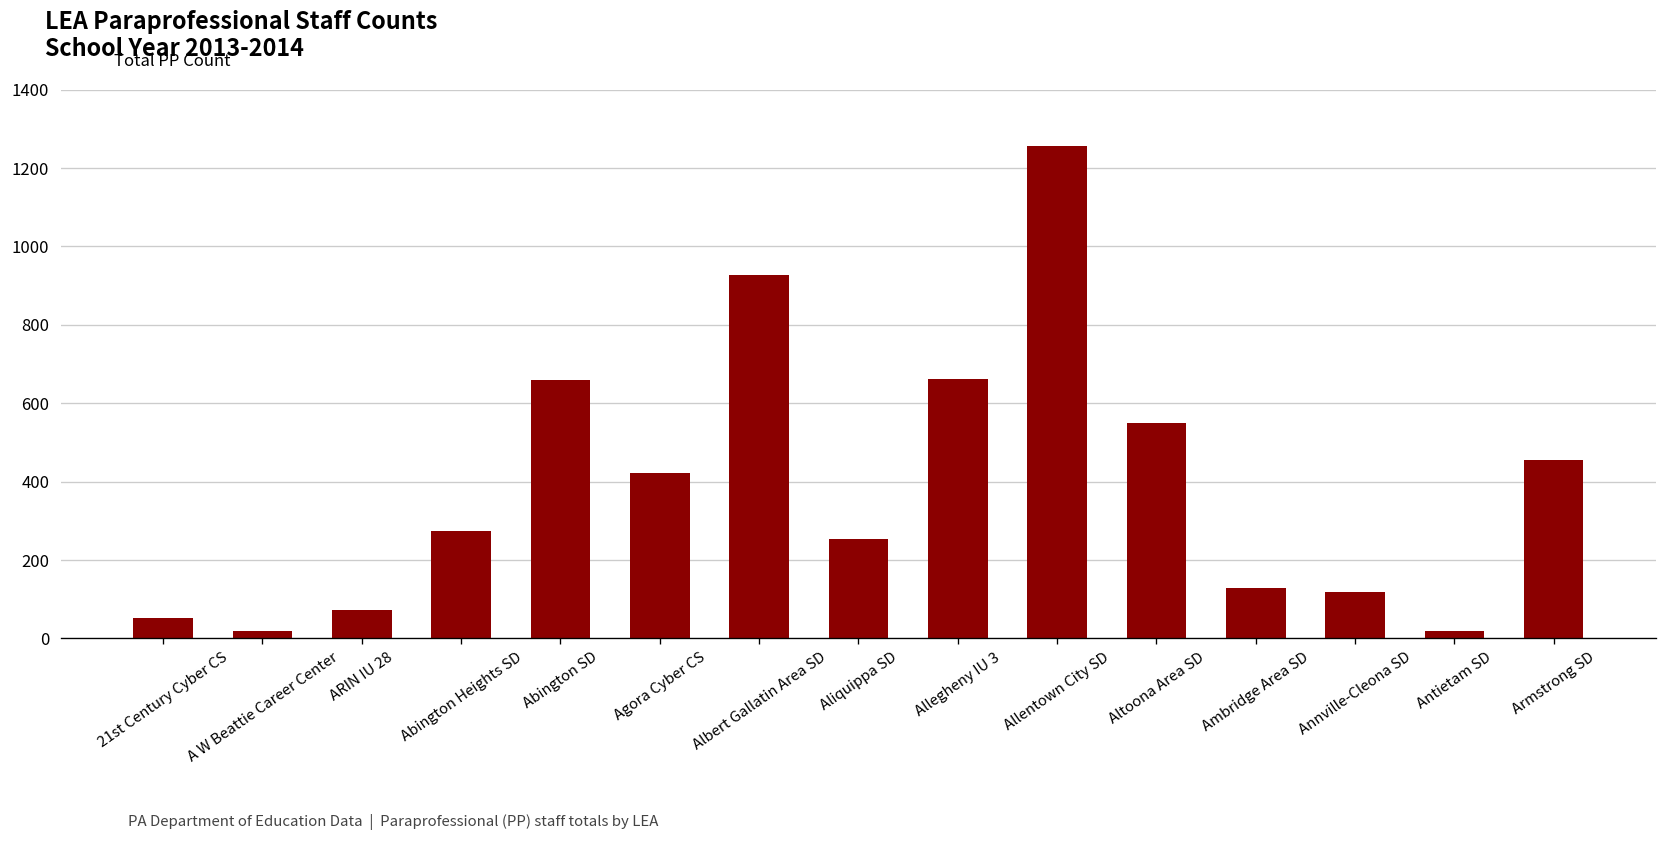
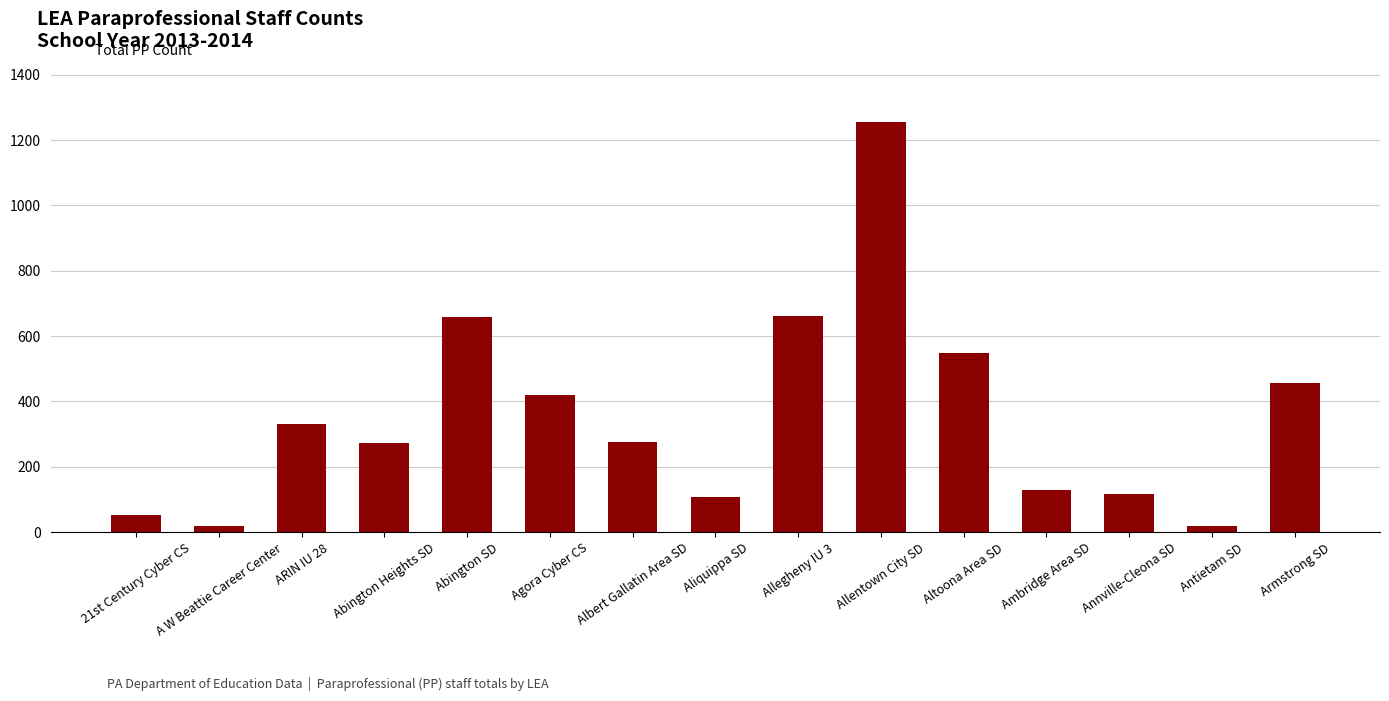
  {
    "21st Century Cyber CS": 50,
    "A W Beattie Career Center": 20,
-   "ARIN IU 28": 70,
+   "ARIN IU 28": 330,
    "Abington Heights SD": 270,
    "Abington SD": 660,
    "Agora Cyber CS": 420,
-   "Albert Gallatin Area SD": 930,
-   "Aliquippa SD": 250,
+   "Albert Gallatin Area SD": 280,
+   "Aliquippa SD": 110,
    "Allegheny IU 3": 660,
    "Allentown City SD": 1260,
    "Altoona Area SD": 550,
    "Ambridge Area SD": 130,
    "Annville-Cleona SD": 120,
    "Antietam SD": 20,
    "Armstrong SD": 460
  }
